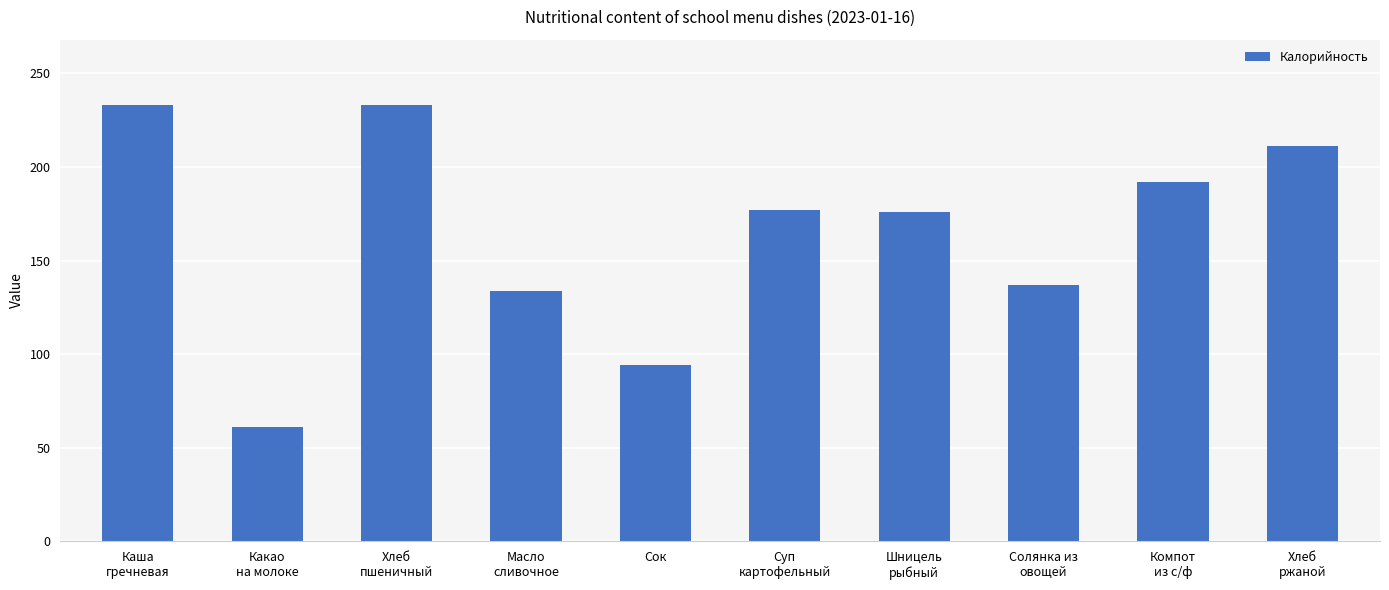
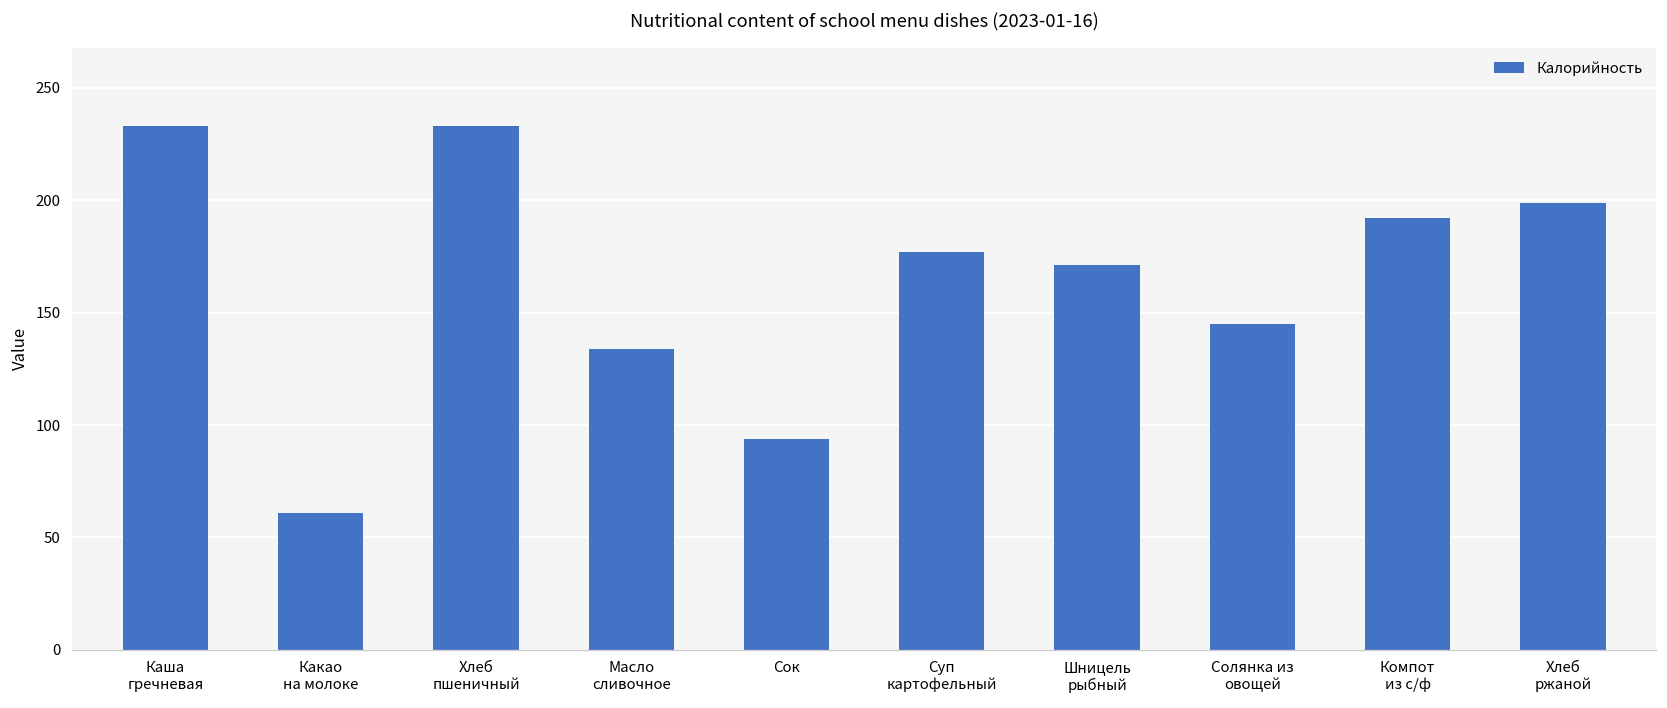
  {
    "Каша гречневая": 233,
    "Какао на молоке": 61,
    "Хлеб пшеничный": 233,
    "Масло сливочное": 134,
    "Сок": 94,
    "Суп картофельный": 177,
-   "Шницель рыбный": 176,
-   "Солянка из овощей": 137,
+   "Шницель рыбный": 171,
+   "Солянка из овощей": 145,
    "Компот из с/ф": 192,
-   "Хлеб ржаной": 211
+   "Хлеб ржаной": 199
  }
